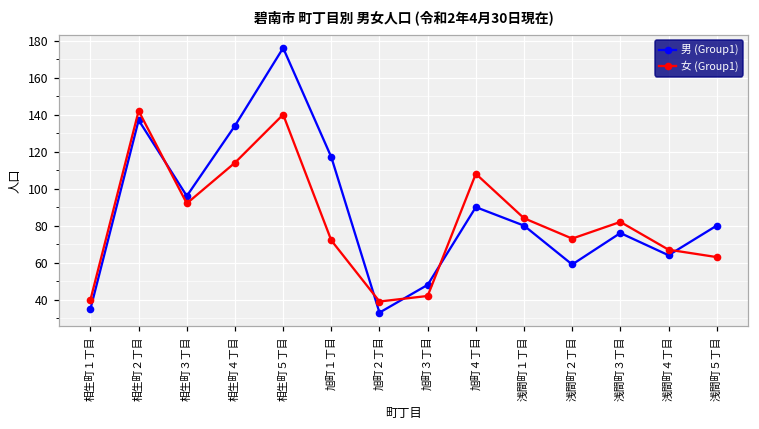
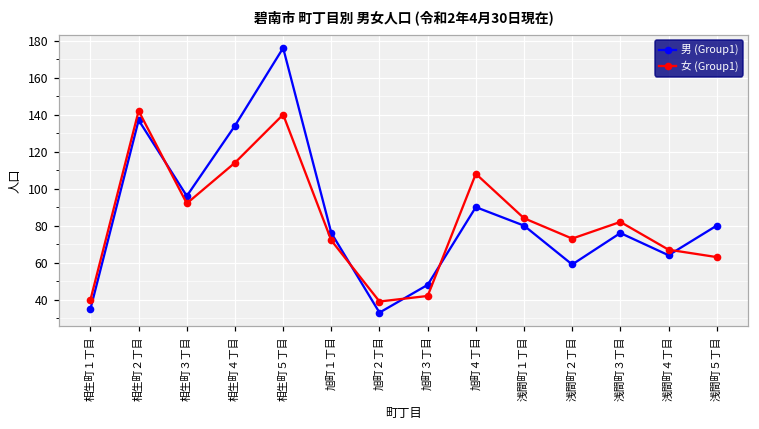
  {
    "男 (Group1)": {
      "相生町１丁目": 35,
      "相生町２丁目": 137,
      "相生町３丁目": 96,
      "相生町４丁目": 134,
      "相生町５丁目": 176,
-     "旭町１丁目": 117,
+     "旭町１丁目": 76,
      "旭町２丁目": 33,
      "旭町３丁目": 48,
      "旭町４丁目": 90,
      "浅間町１丁目": 80,
      "浅間町２丁目": 59,
      "浅間町３丁目": 76,
      "浅間町４丁目": 64,
      "浅間町５丁目": 80
    },
    "女 (Group1)": {
      "相生町１丁目": 40,
      "相生町２丁目": 142,
      "相生町３丁目": 92,
      "相生町４丁目": 114,
      "相生町５丁目": 140,
      "旭町１丁目": 72,
      "旭町２丁目": 39,
      "旭町３丁目": 42,
      "旭町４丁目": 108,
      "浅間町１丁目": 84,
      "浅間町２丁目": 73,
      "浅間町３丁目": 82,
      "浅間町４丁目": 67,
      "浅間町５丁目": 63
    }
  }
